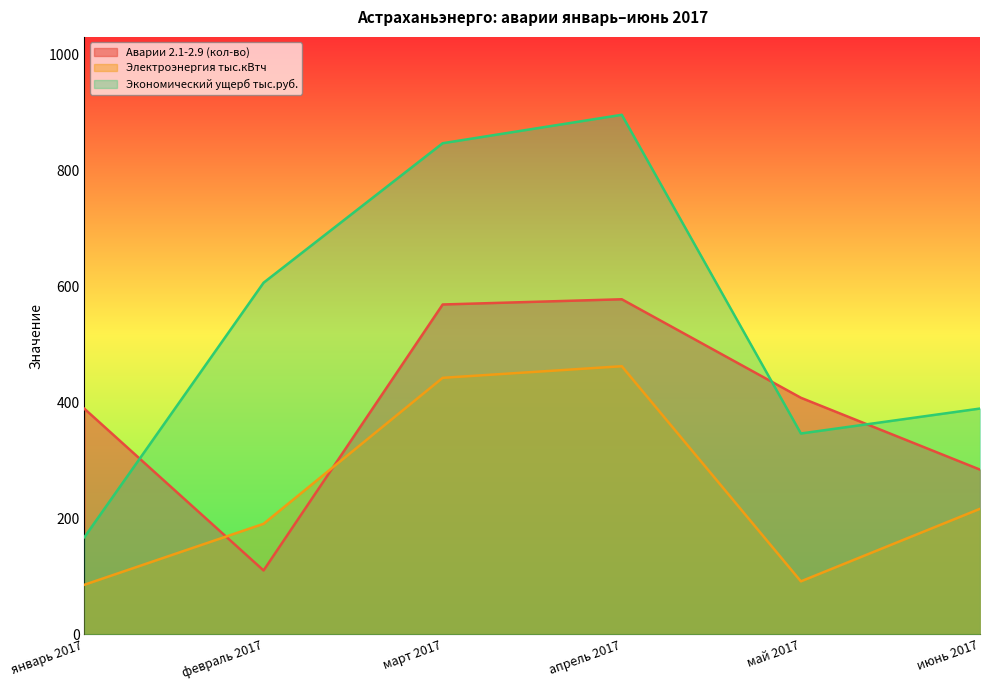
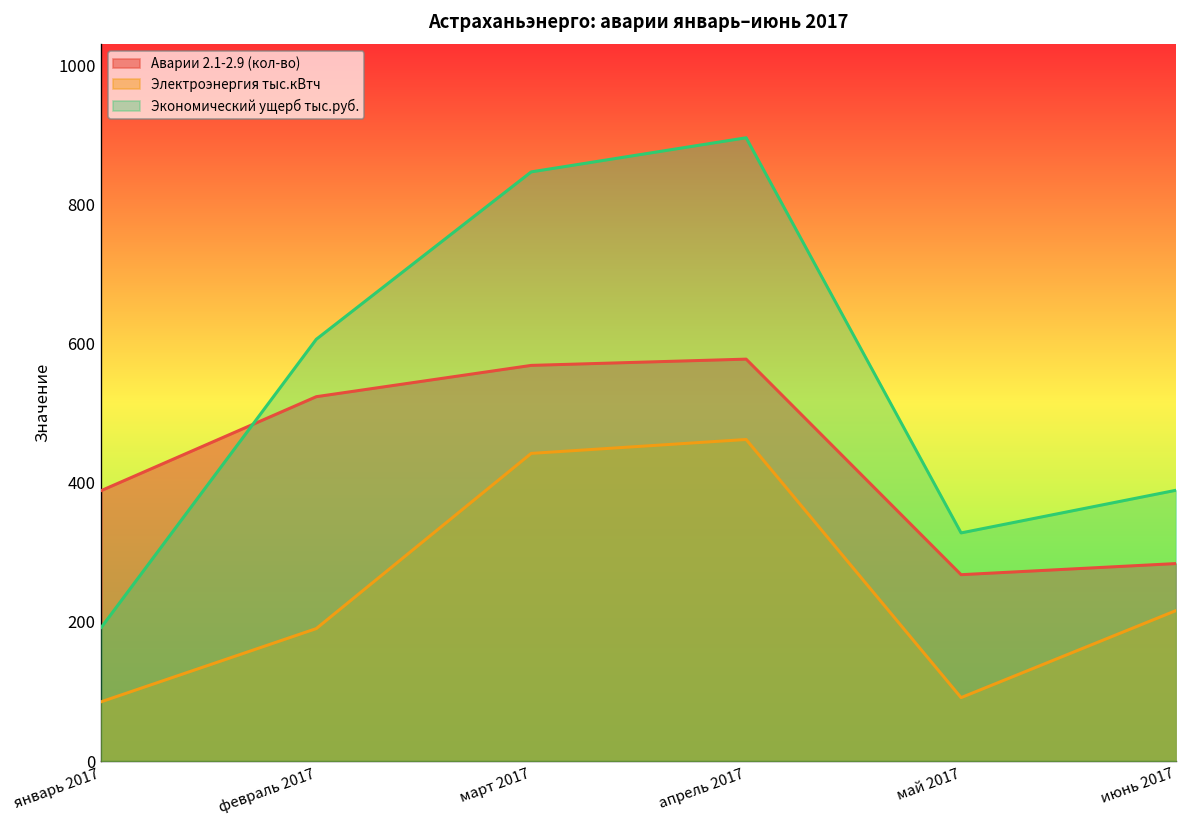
  {
    "Аварии 2.1-2.9 (кол-во)": {
      "январь 2017": 390,
-     "февраль 2017": 110,
+     "февраль 2017": 520,
      "март 2017": 570,
      "апрель 2017": 580,
-     "май 2017": 410,
+     "май 2017": 270,
      "июнь 2017": 280
    },
    "Электроэнергия тыс.кВтч": {
      "январь 2017": 90,
      "февраль 2017": 190,
      "март 2017": 440,
      "апрель 2017": 460,
      "май 2017": 90,
      "июнь 2017": 220
    },
    "Экономический ущерб тыс.руб.": {
-     "январь 2017": 170,
+     "январь 2017": 190,
      "февраль 2017": 610,
      "март 2017": 850,
      "апрель 2017": 900,
-     "май 2017": 350,
+     "май 2017": 330,
      "июнь 2017": 390
    }
  }
